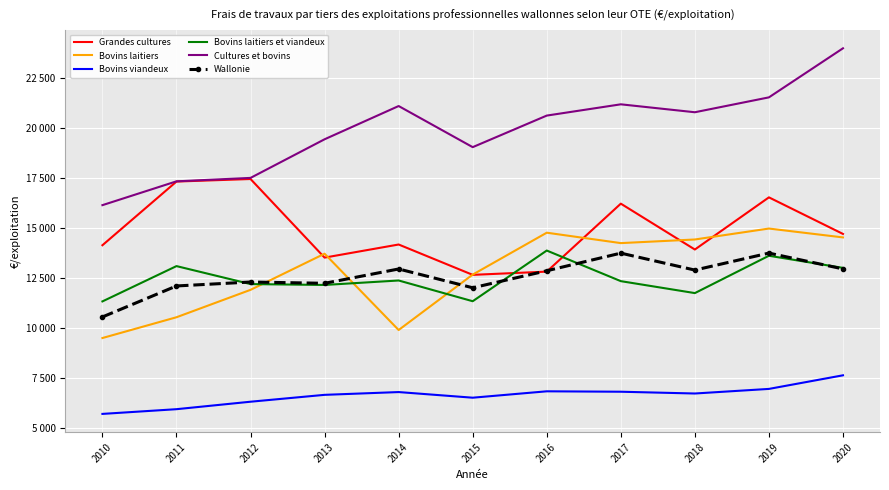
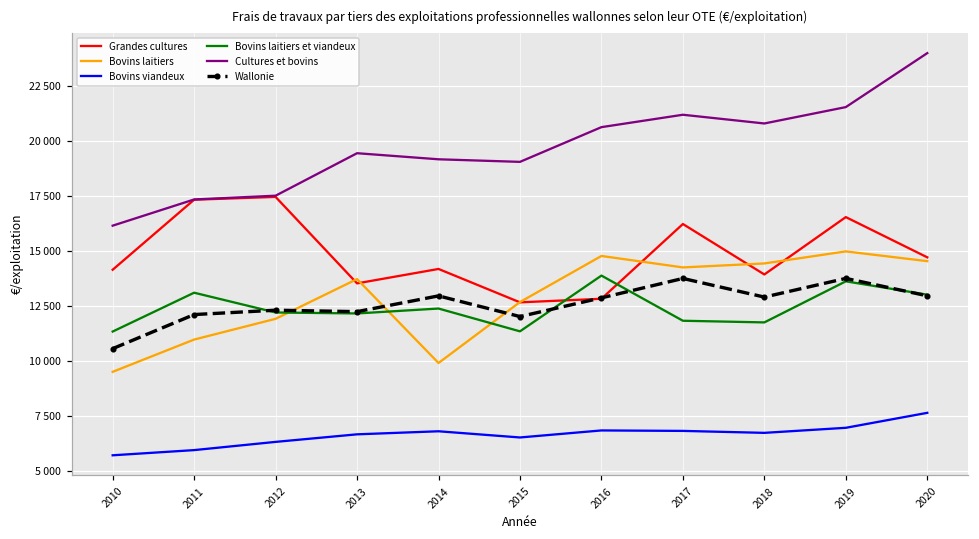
  {
    "Grandes cultures": {
      "2010": 14100,
      "2013": 13500,
      "2014": 14200,
      "2017": 16200,
      "2018": 13900,
      "2019": 16500,
      "2020": 14700
    },
    "Bovins laitiers": {
      "2010": 9500,
-     "2011": 10500,
+     "2011": 11000,
      "2012": 11900,
      "2013": 13700,
      "2014": 9900,
      "2016": 14800,
      "2017": 14300,
      "2018": 14400,
      "2019": 15000,
      "2020": 14500
    },
    "Bovins viandeux": {
      "2010": 5700,
      "2011": 5900,
      "2012": 6300,
      "2013": 6700,
      "2014": 6800,
      "2015": 6500,
      "2016": 6800,
      "2017": 6800,
      "2018": 6700,
      "2019": 7000,
      "2020": 7600
    },
    "Bovins laitiers et viandeux": {
      "2010": 11300,
      "2011": 13100,
      "2014": 12400,
      "2015": 11300,
      "2016": 13900,
-     "2017": 12300,
+     "2017": 11800,
      "2018": 11700,
      "2019": 13600
    },
    "Cultures et bovins": {
      "2010": 16200,
      "2013": 19400,
-     "2014": 21100,
+     "2014": 19200,
      "2015": 19100,
      "2016": 20600,
      "2017": 21200,
      "2018": 20800,
      "2019": 21500,
      "2020": 24000
    },
    "Wallonie": {
      "2010": 10600,
      "2011": 12100,
      "2014": 13000,
      "2015": 12000,
      "2017": 13700,
      "2018": 12900,
      "2019": 13800
    }
  }
